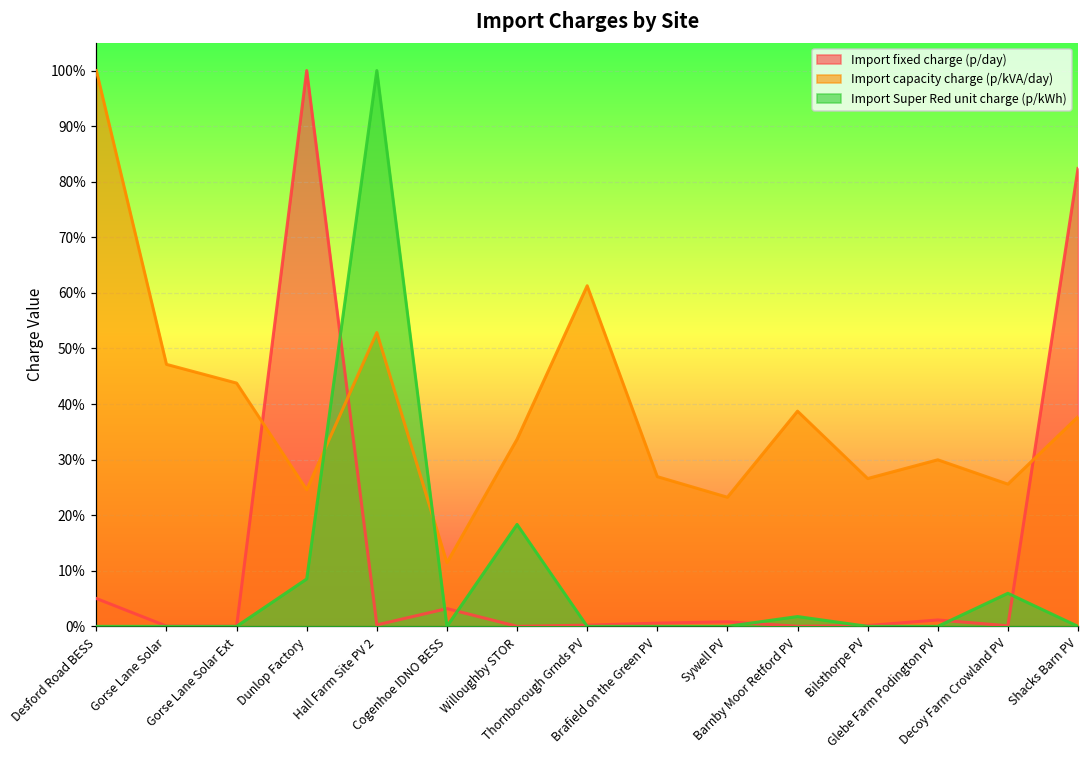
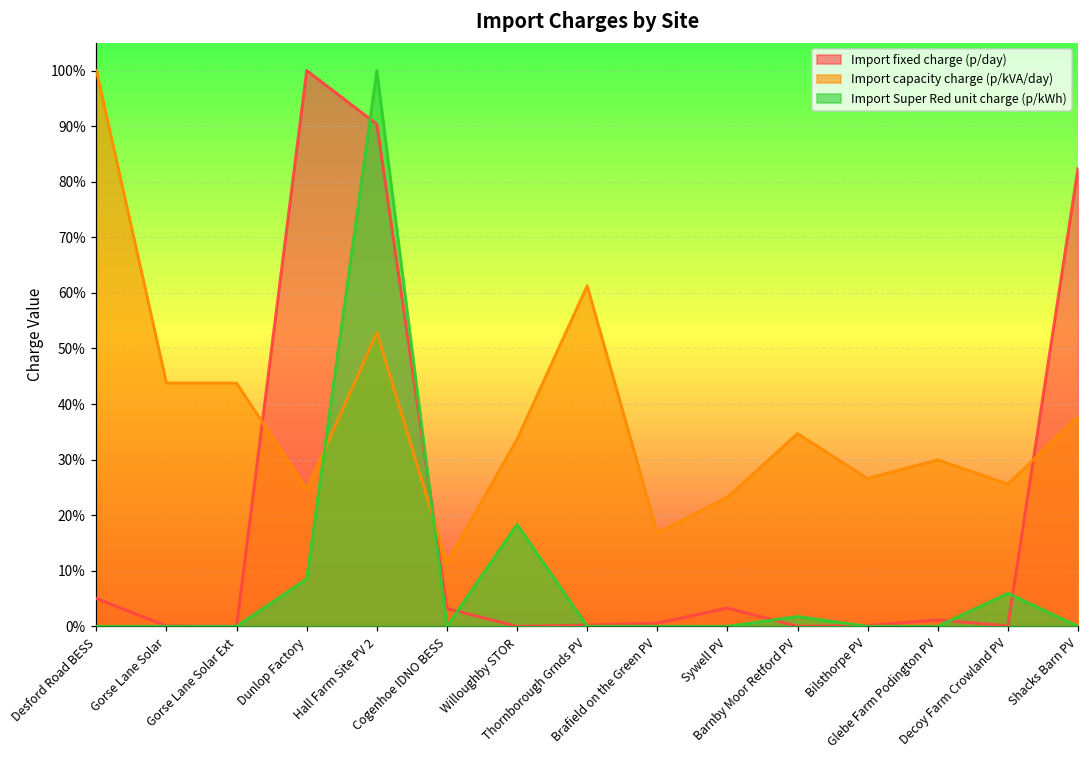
  {
    "Import fixed charge (p/day)": {
      "Desford Road BESS": "5%",
      "Dunlop Factory": "100%",
-     "Hall Farm Site PV 2": "0%",
+     "Hall Farm Site PV 2": "90%",
      "Cogenhoe IDNO BESS": "3%",
      "Willoughby STOR": "0%",
      "Brafield on the Green PV": "1%",
-     "Sywell PV": "1%",
+     "Sywell PV": "3%",
      "Barnby Moor Retford PV": "0%",
      "Glebe Farm Podington PV": "1%",
      "Decoy Farm Crowland PV": "0%",
      "Shacks Barn PV": "82%"
    },
    "Import capacity charge (p/kVA/day)": {
      "Desford Road BESS": "100%",
-     "Gorse Lane Solar": "47%",
+     "Gorse Lane Solar": "44%",
      "Gorse Lane Solar Ext": "44%",
      "Dunlop Factory": "25%",
      "Hall Farm Site PV 2": "53%",
      "Cogenhoe IDNO BESS": "11%",
      "Willoughby STOR": "34%",
      "Thornborough Grnds PV": "61%",
-     "Brafield on the Green PV": "27%",
+     "Brafield on the Green PV": "17%",
      "Sywell PV": "23%",
-     "Barnby Moor Retford PV": "39%",
+     "Barnby Moor Retford PV": "35%",
      "Bilsthorpe PV": "27%",
      "Glebe Farm Podington PV": "30%",
      "Decoy Farm Crowland PV": "26%",
      "Shacks Barn PV": "38%"
    },
    "Import Super Red unit charge (p/kWh)": {
      "Desford Road BESS": "0%",
      "Dunlop Factory": "9%",
      "Hall Farm Site PV 2": "100%",
      "Cogenhoe IDNO BESS": "0%",
      "Willoughby STOR": "18%",
      "Brafield on the Green PV": "0%",
      "Sywell PV": "0%",
      "Barnby Moor Retford PV": "2%",
      "Glebe Farm Podington PV": "0%",
      "Decoy Farm Crowland PV": "6%",
      "Shacks Barn PV": "0%"
    }
  }
